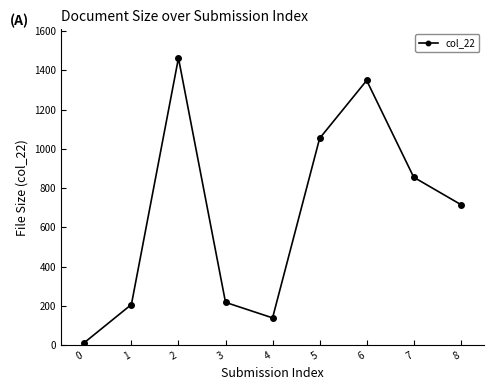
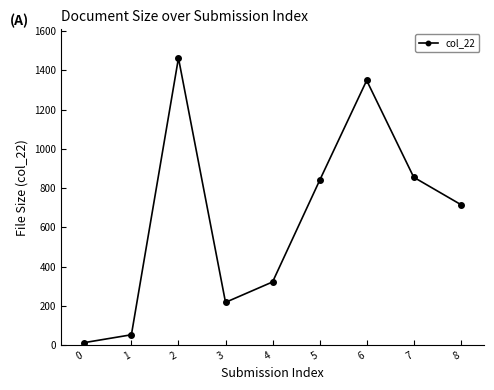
  {
    "0": 10,
-   "1": 210,
+   "1": 50,
    "2": 1460,
    "3": 220,
-   "4": 140,
-   "5": 1050,
+   "4": 320,
+   "5": 840,
    "6": 1350,
    "7": 860,
    "8": 720
  }
